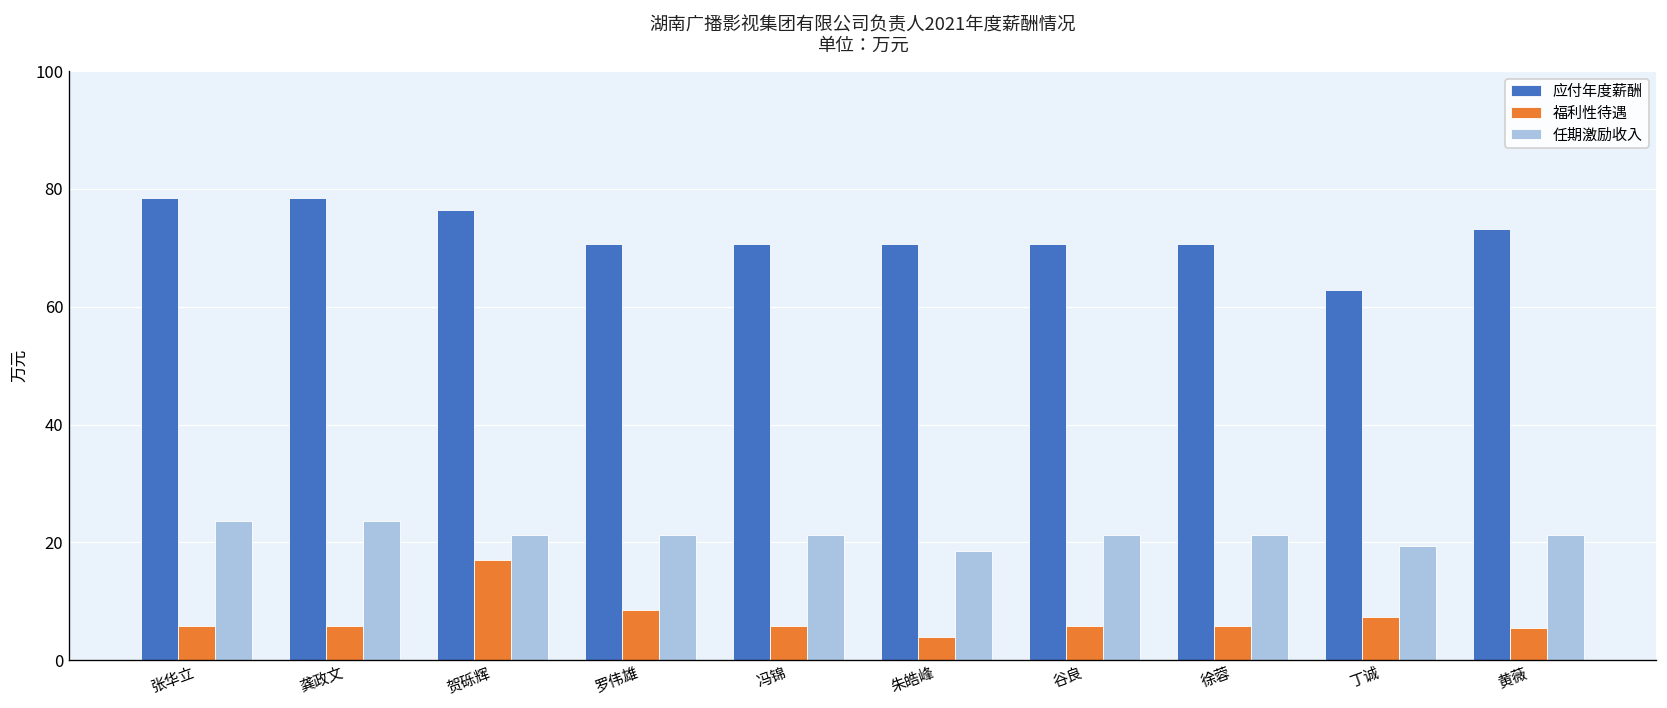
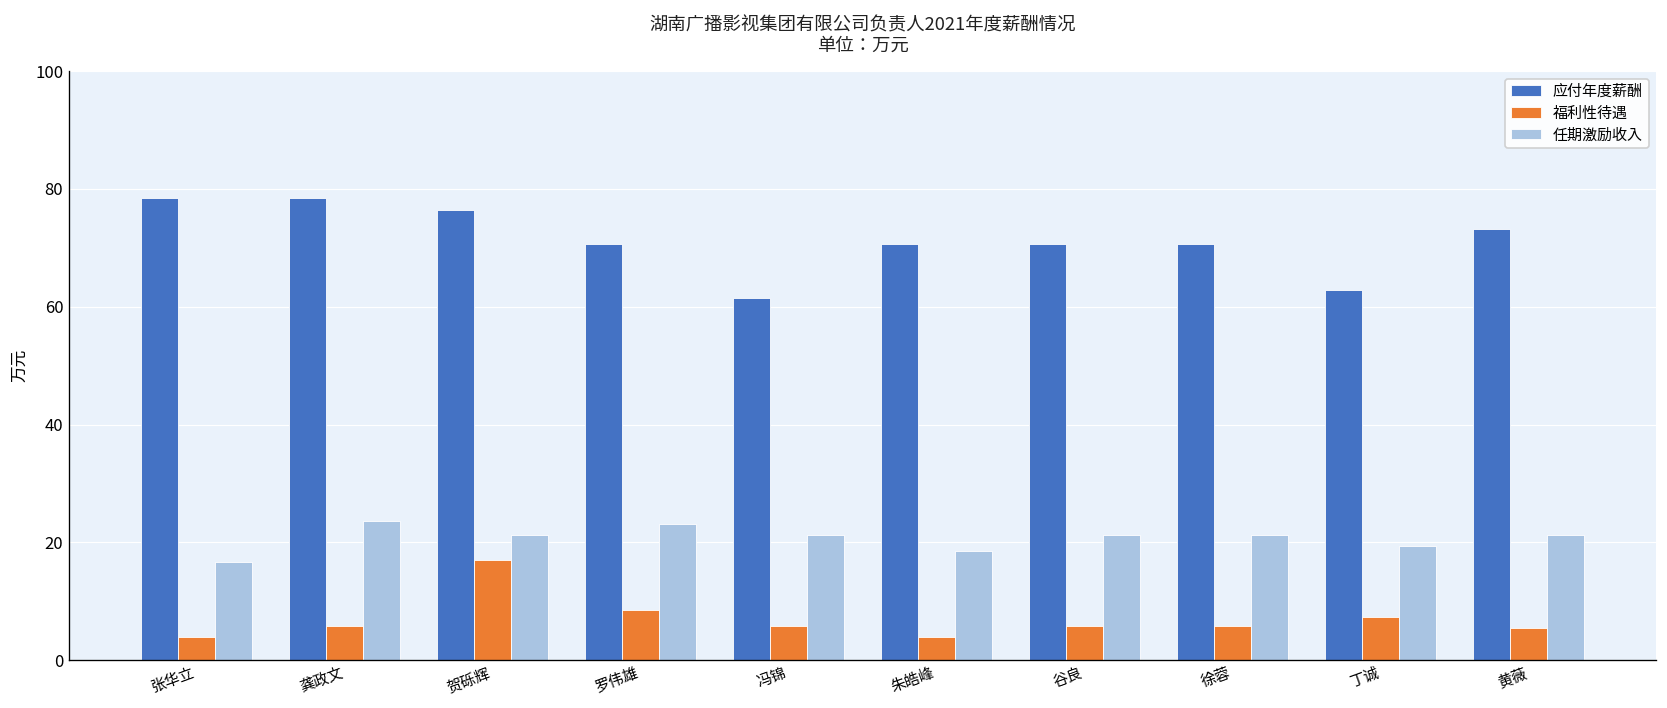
  {
    "应付年度薪酬": {
      "张华立": 78,
      "龚政文": 78,
      "贺砾辉": 76,
      "罗伟雄": 71,
-     "冯锦": 71,
+     "冯锦": 62,
      "朱皓峰": 71,
      "谷良": 71,
      "徐蓉": 71,
      "丁诚": 63,
      "黄薇": 73
    },
    "福利性待遇": {
-     "张华立": 6,
+     "张华立": 4,
      "龚政文": 6,
      "贺砾辉": 17,
      "罗伟雄": 9,
      "冯锦": 6,
      "朱皓峰": 4,
      "谷良": 6,
      "徐蓉": 6,
      "丁诚": 7,
      "黄薇": 5
    },
    "任期激励收入": {
-     "张华立": 24,
+     "张华立": 17,
      "龚政文": 24,
      "贺砾辉": 21,
-     "罗伟雄": 21,
+     "罗伟雄": 23,
      "冯锦": 21,
      "朱皓峰": 19,
      "谷良": 21,
      "徐蓉": 21,
      "丁诚": 19,
      "黄薇": 21
    }
  }
